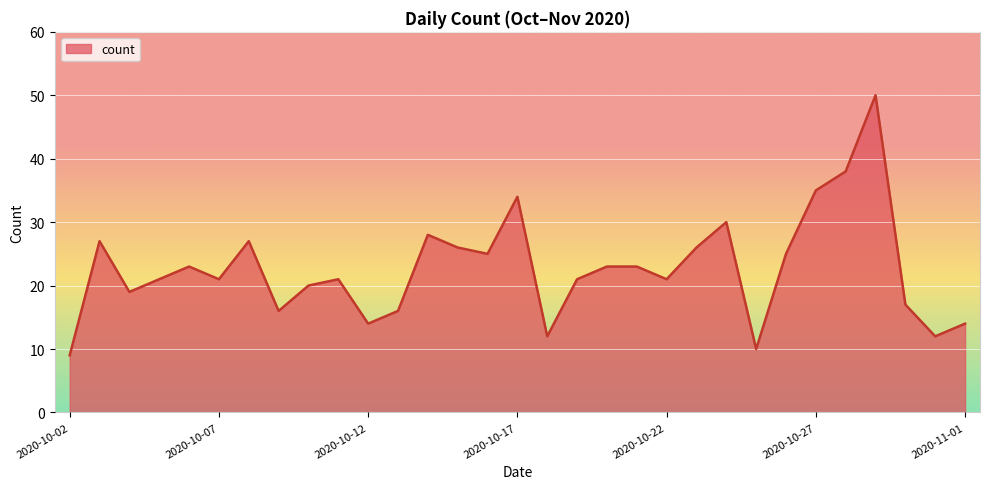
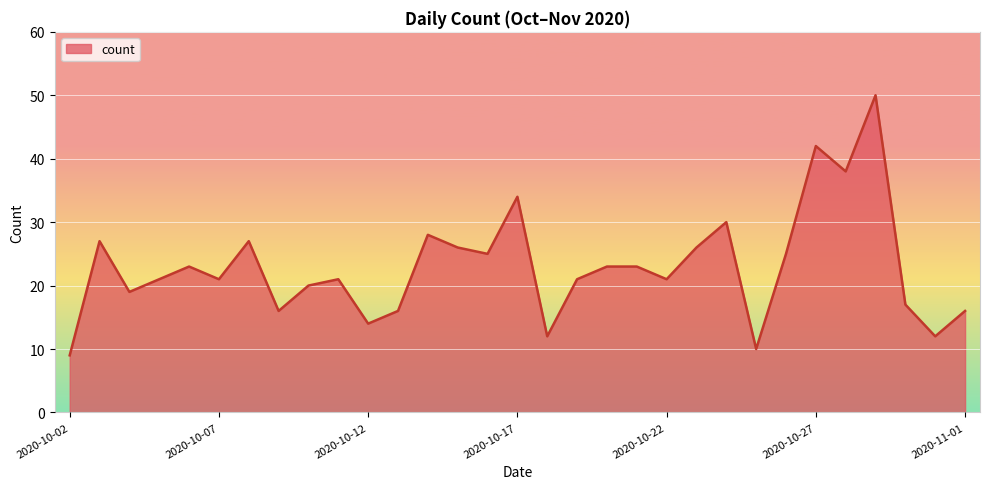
  {
    "2020-10-02": 9,
    "2020-10-07": 21,
    "2020-10-12": 14,
    "2020-10-17": 34,
    "2020-10-22": 21,
-   "2020-10-27": 35,
-   "2020-11-01": 14
+   "2020-10-27": 42,
+   "2020-11-01": 16
  }
